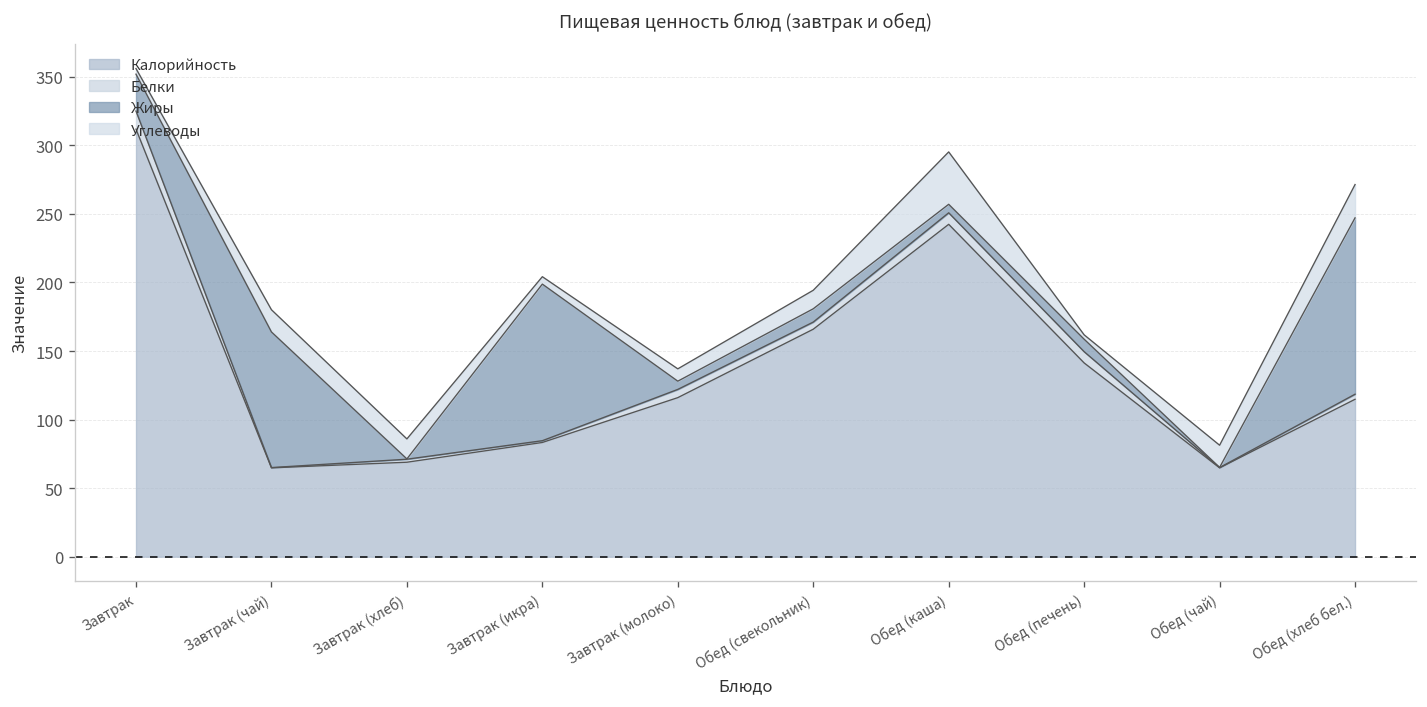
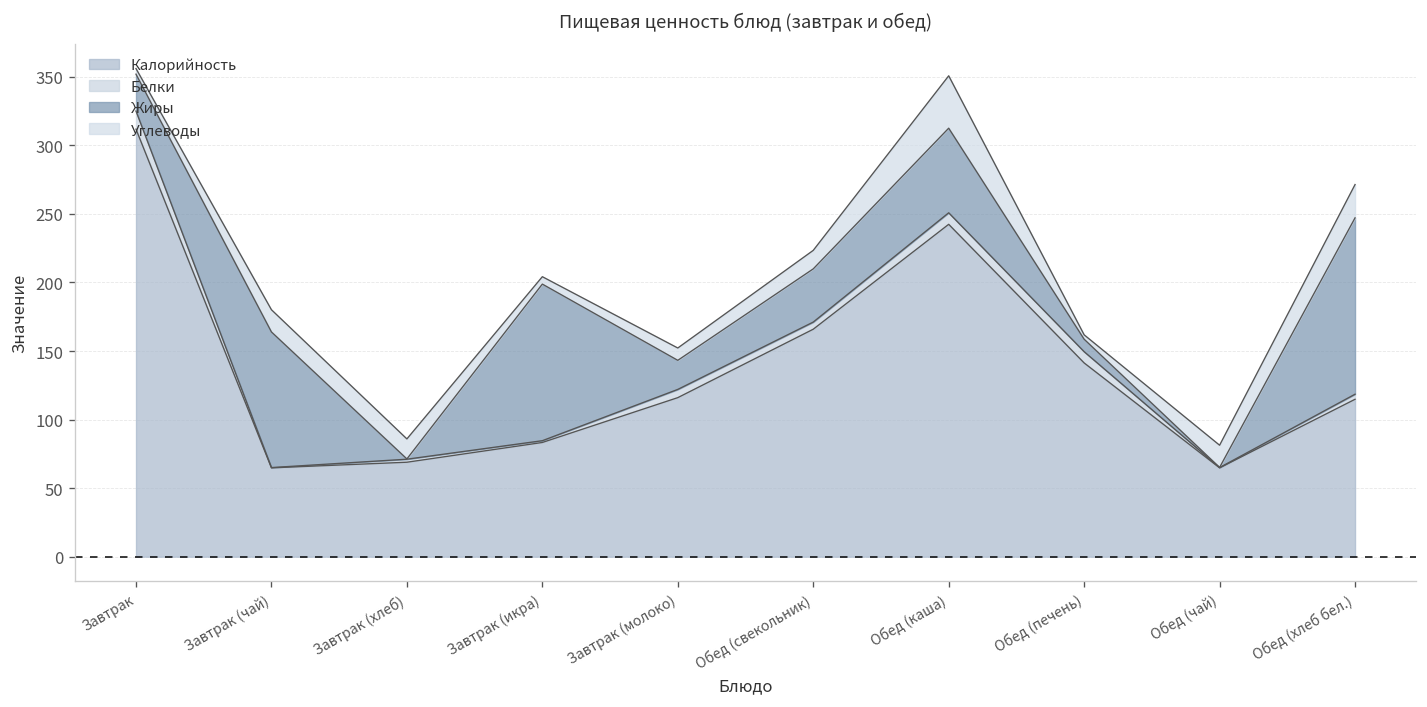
  {
    "Жиры": {
      "Завтрак": 27,
      "Завтрак (чай)": 99,
      "Завтрак (икра)": 114,
-     "Завтрак (молоко)": 6,
-     "Обед (свекольник)": 10,
-     "Обед (каша)": 6,
+     "Завтрак (молоко)": 21,
+     "Обед (свекольник)": 39,
+     "Обед (каша)": 62,
      "Обед (печень)": 9,
      "Обед (хлеб бел.)": 129
    }
  }
